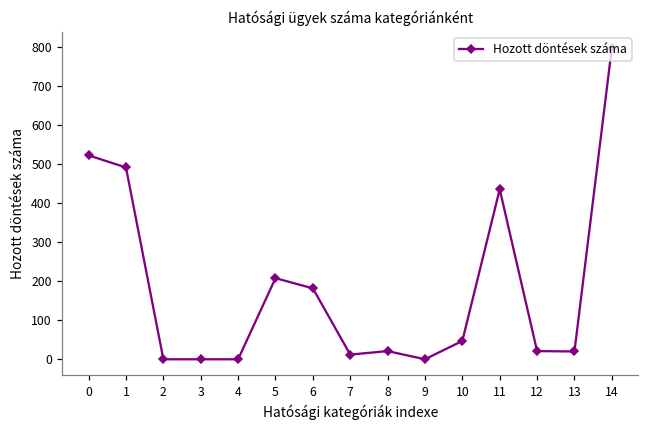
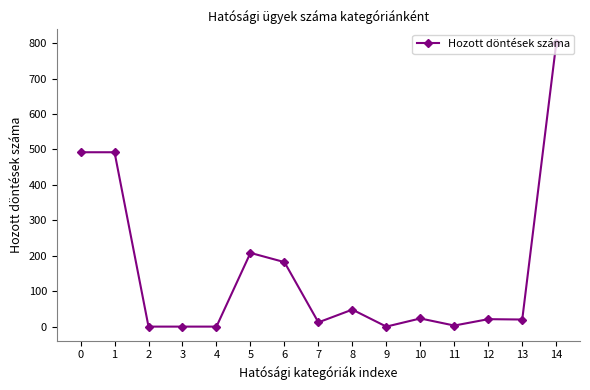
  {
-   "0": 520,
+   "0": 490,
    "1": 490,
    "2": 0,
    "3": 0,
    "4": 0,
    "5": 210,
    "6": 180,
    "7": 10,
-   "8": 20,
+   "8": 50,
    "9": 0,
-   "10": 50,
-   "11": 440,
+   "10": 20,
+   "11": 0,
    "12": 20,
    "13": 20
  }
